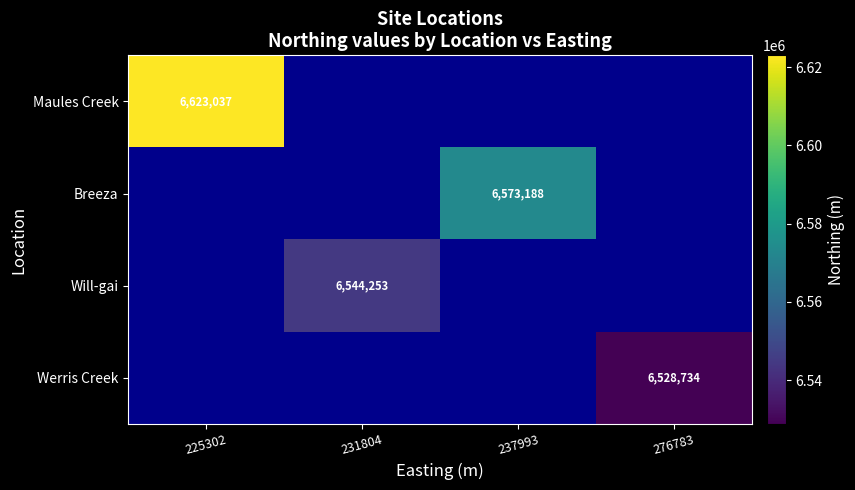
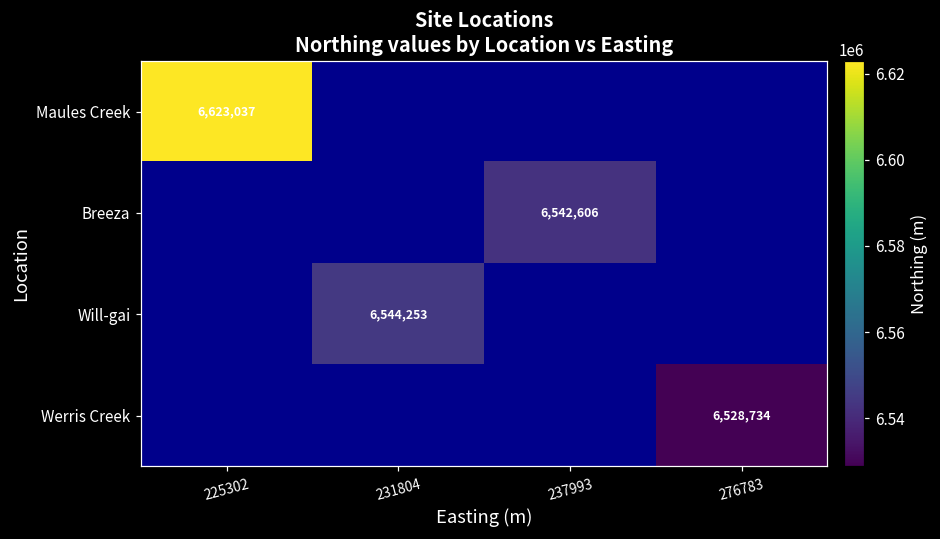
  {
    "Maules Creek": {
      "225302": "6,623,037"
    },
    "Breeza": {
-     "237993": "6,573,188"
+     "237993": "6,542,606"
    },
    "Will-gai": {
      "231804": "6,544,253"
    },
    "Werris Creek": {
      "276783": "6,528,734"
    }
  }
